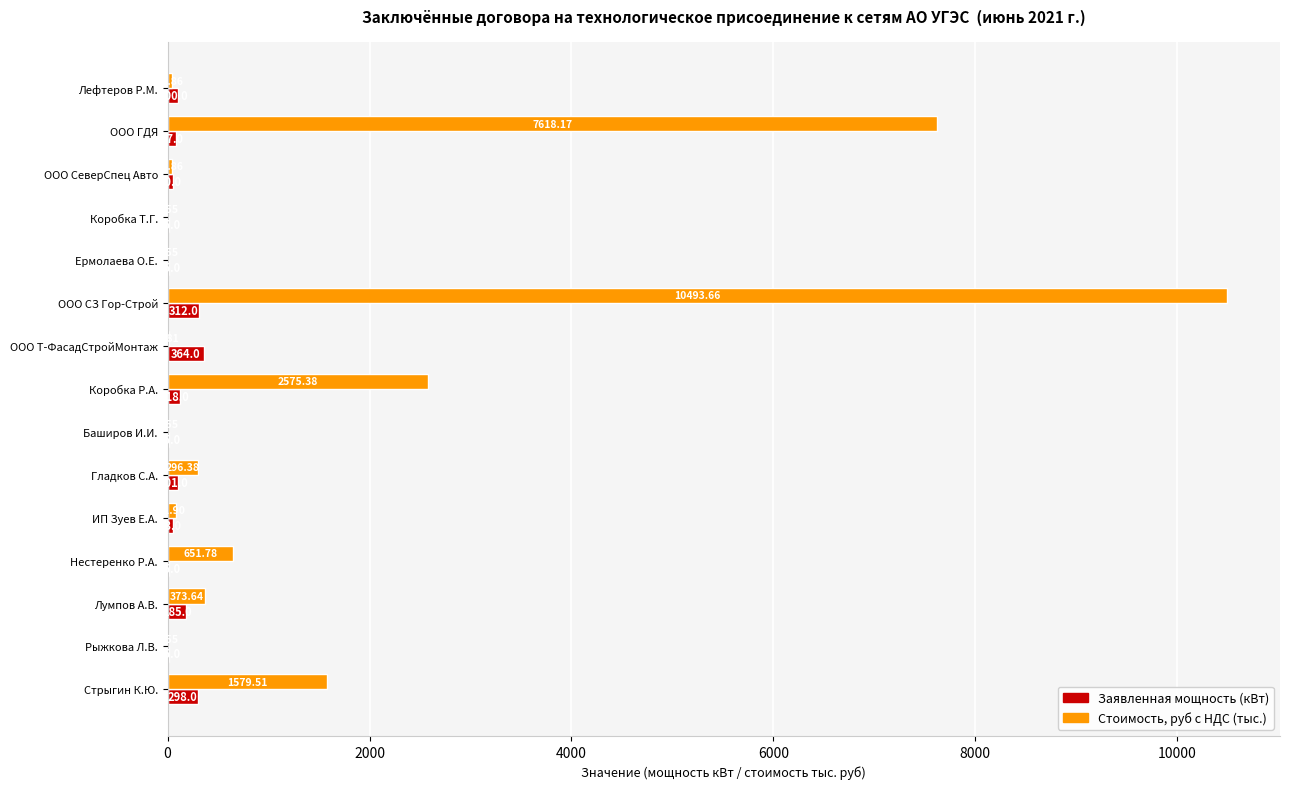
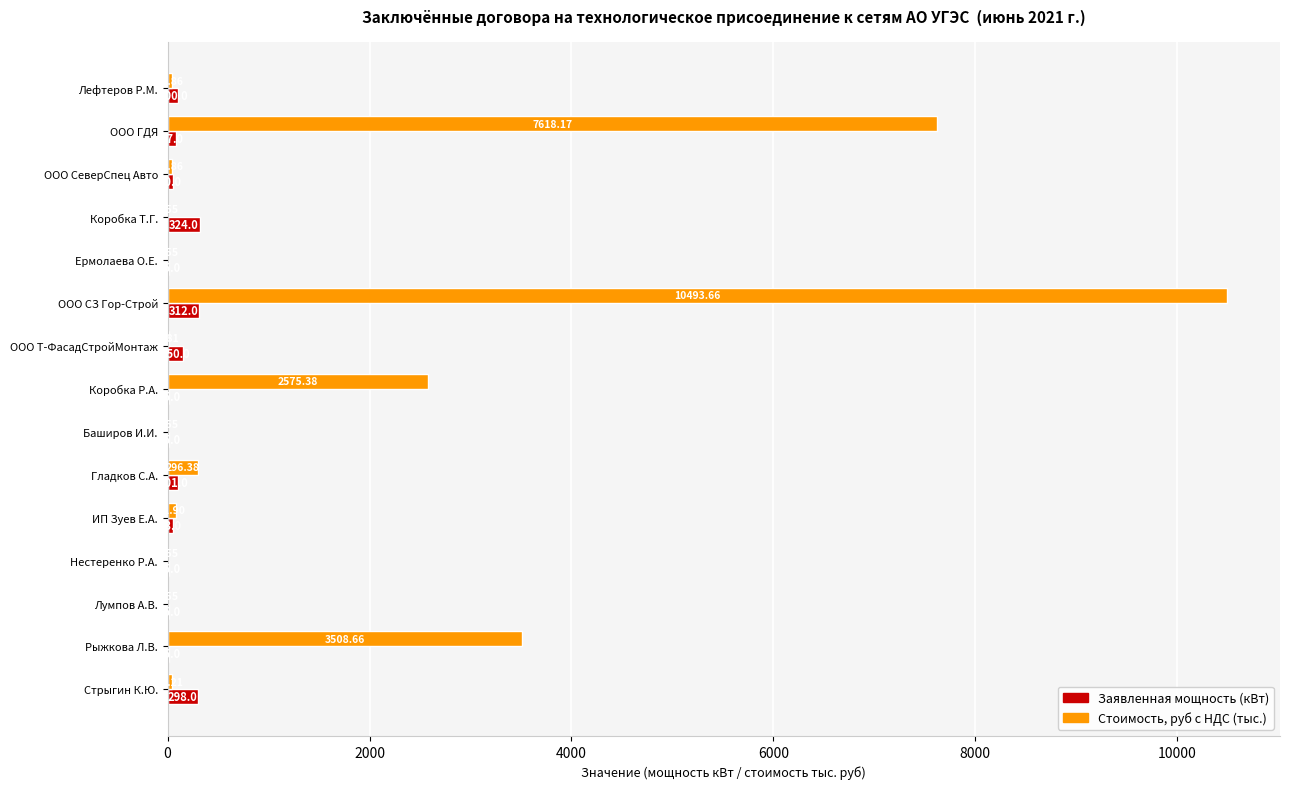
  {
    "Заявленная мощность (кВт)": {
      "Лефтеров Р.М.": 100,
      "ООО ГДЯ": 90,
      "ООО СеверСпец Авто": 50,
-     "Коробка Т.Г.": 20,
-     "ООО Т-ФасадСтройМонтаж": 360,
-     "Коробка Р.А.": 120,
+     "Коробка Т.Г.": 320,
+     "ООО Т-ФасадСтройМонтаж": 150,
+     "Коробка Р.А.": 20,
      "Гладков С.А.": 100,
      "ИП Зуев Е.А.": 50,
-     "Лумпов А.В.": 190
+     "Лумпов А.В.": 20
    },
    "Стоимость, руб с НДС (тыс.)": {
      "Лефтеров Р.М.": 50,
      "ООО СеверСпец Авто": 50,
      "ИП Зуев Е.А.": 80,
-     "Нестеренко Р.А.": 650,
-     "Лумпов А.В.": 370,
-     "Рыжкова Л.В.": 0,
-     "Стрыгин К.Ю.": 1580
+     "Нестеренко Р.А.": 0,
+     "Лумпов А.В.": 0,
+     "Рыжкова Л.В.": 3510,
+     "Стрыгин К.Ю.": 50
    }
  }
